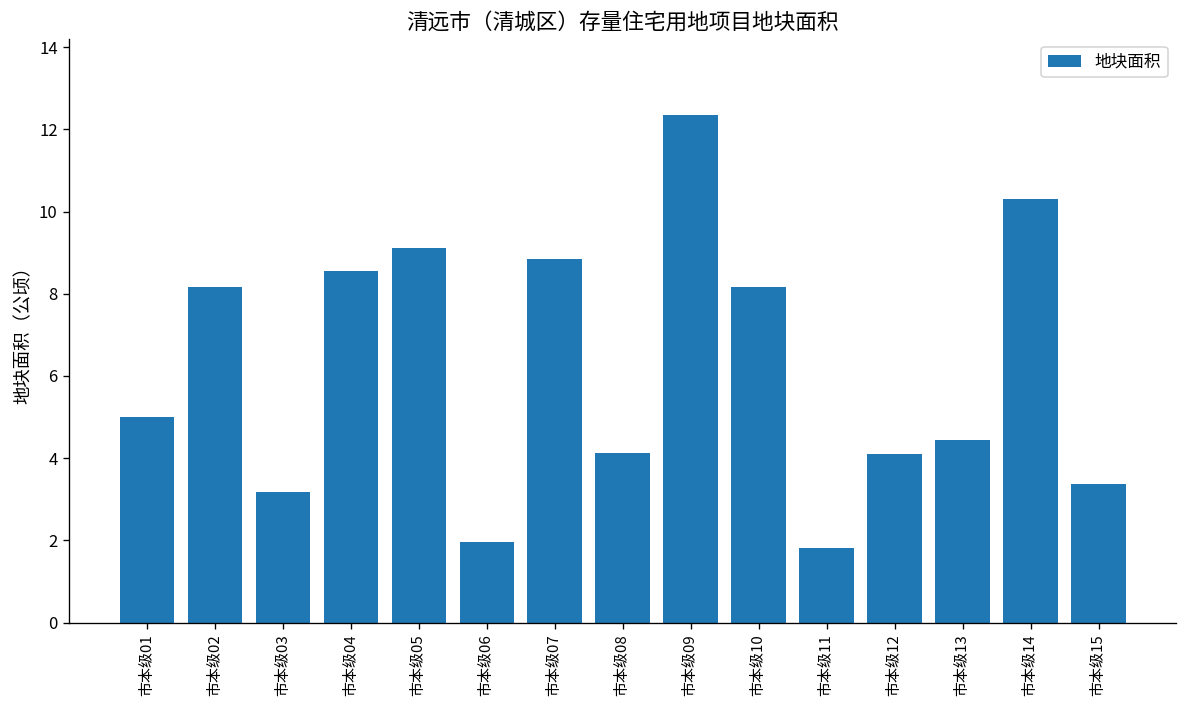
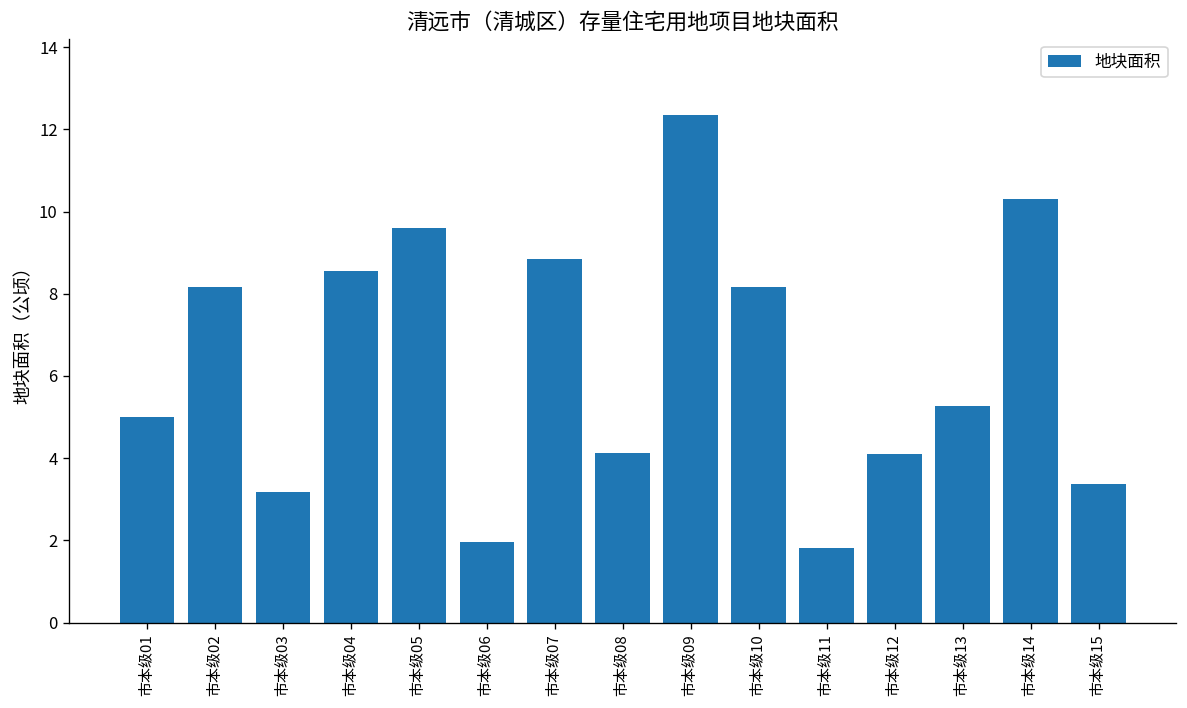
  {
    "市本级01": 5.0,
    "市本级02": 8.2,
    "市本级03": 3.2,
    "市本级04": 8.6,
-   "市本级05": 9.1,
+   "市本级05": 9.6,
    "市本级06": 2.0,
    "市本级07": 8.8,
    "市本级08": 4.1,
    "市本级09": 12.4,
    "市本级10": 8.2,
    "市本级11": 1.8,
    "市本级12": 4.1,
-   "市本级13": 4.4,
+   "市本级13": 5.3,
    "市本级14": 10.3,
    "市本级15": 3.4
  }
